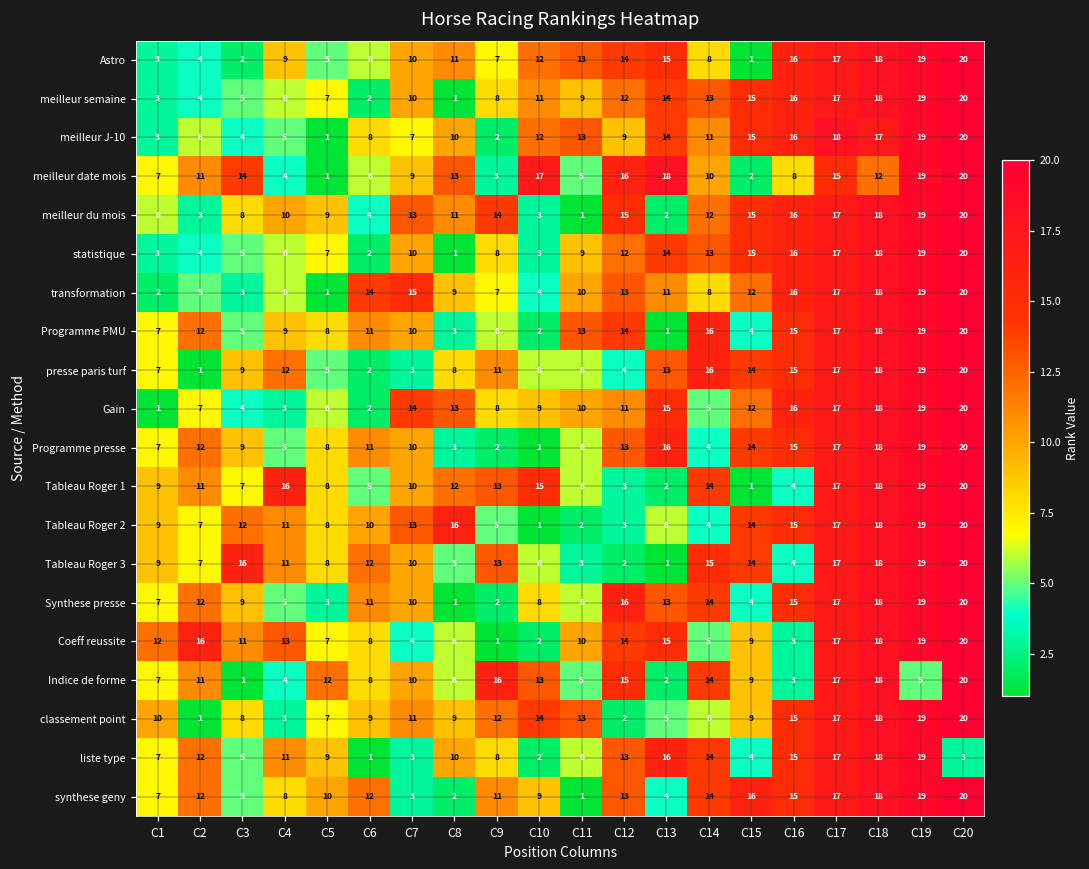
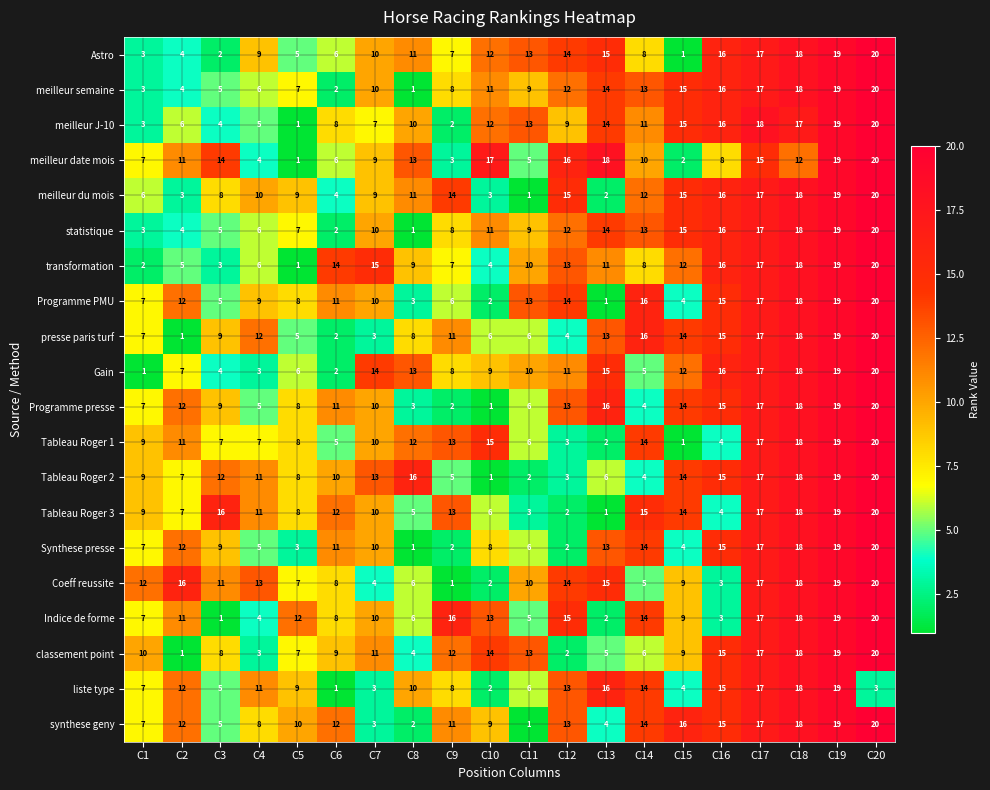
  {
    "meilleur du mois": {
      "C1": 6,
      "C2": 3,
      "C3": 8,
      "C4": 10,
      "C5": 9,
      "C6": 4,
-     "C7": 13,
+     "C7": 9,
      "C8": 11,
      "C9": 14,
      "C10": 3,
      "C11": 1,
      "C12": 15,
      "C13": 2,
      "C14": 12,
      "C15": 15,
      "C16": 16,
      "C17": 17,
      "C18": 18,
      "C19": 19,
      "C20": 20
    },
    "statistique": {
      "C1": 3,
      "C2": 4,
      "C3": 5,
      "C4": 6,
      "C5": 7,
      "C6": 2,
      "C7": 10,
      "C8": 1,
      "C9": 8,
-     "C10": 3,
+     "C10": 11,
      "C11": 9,
      "C12": 12,
      "C13": 14,
      "C14": 13,
      "C15": 15,
      "C16": 16,
      "C17": 17,
      "C18": 18,
      "C19": 19,
      "C20": 20
    },
    "Tableau Roger 1": {
      "C1": 9,
      "C2": 11,
      "C3": 7,
-     "C4": 16,
+     "C4": 7,
      "C5": 8,
      "C6": 5,
      "C7": 10,
      "C8": 12,
      "C9": 13,
      "C10": 15,
      "C11": 6,
      "C12": 3,
      "C13": 2,
      "C14": 14,
      "C15": 1,
      "C16": 4,
      "C17": 17,
      "C18": 18,
      "C19": 19,
      "C20": 20
    },
    "Synthese presse": {
      "C1": 7,
      "C2": 12,
      "C3": 9,
      "C4": 5,
      "C5": 3,
      "C6": 11,
      "C7": 10,
      "C8": 1,
      "C9": 2,
      "C10": 8,
      "C11": 6,
-     "C12": 16,
+     "C12": 2,
      "C13": 13,
      "C14": 14,
      "C15": 4,
      "C16": 15,
      "C17": 17,
      "C18": 18,
      "C19": 19,
      "C20": 20
    },
    "Indice de forme": {
      "C1": 7,
      "C2": 11,
      "C3": 1,
      "C4": 4,
      "C5": 12,
      "C6": 8,
      "C7": 10,
      "C8": 6,
      "C9": 16,
      "C10": 13,
      "C11": 5,
      "C12": 15,
      "C13": 2,
      "C14": 14,
      "C15": 9,
      "C16": 3,
      "C17": 17,
      "C18": 18,
-     "C19": 5,
+     "C19": 19,
      "C20": 20
    },
    "classement point": {
      "C1": 10,
      "C2": 1,
      "C3": 8,
      "C4": 3,
      "C5": 7,
      "C6": 9,
      "C7": 11,
-     "C8": 9,
+     "C8": 4,
      "C9": 12,
      "C10": 14,
      "C11": 13,
      "C12": 2,
      "C13": 5,
      "C14": 6,
      "C15": 9,
      "C16": 15,
      "C17": 17,
      "C18": 18,
      "C19": 19,
      "C20": 20
    }
  }
